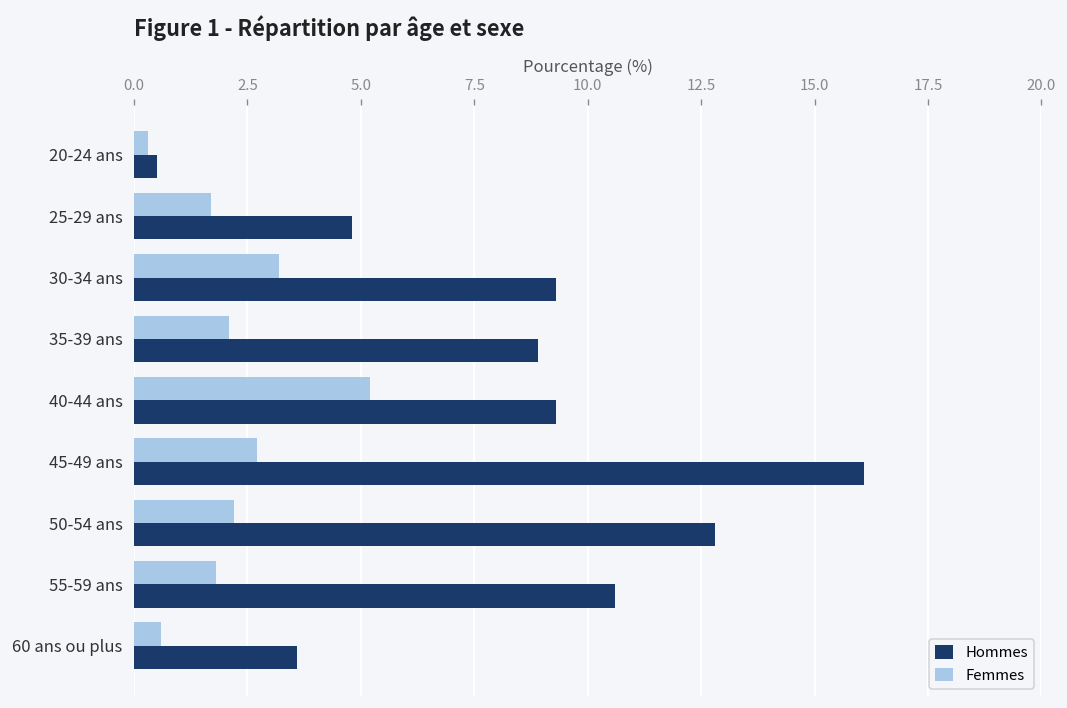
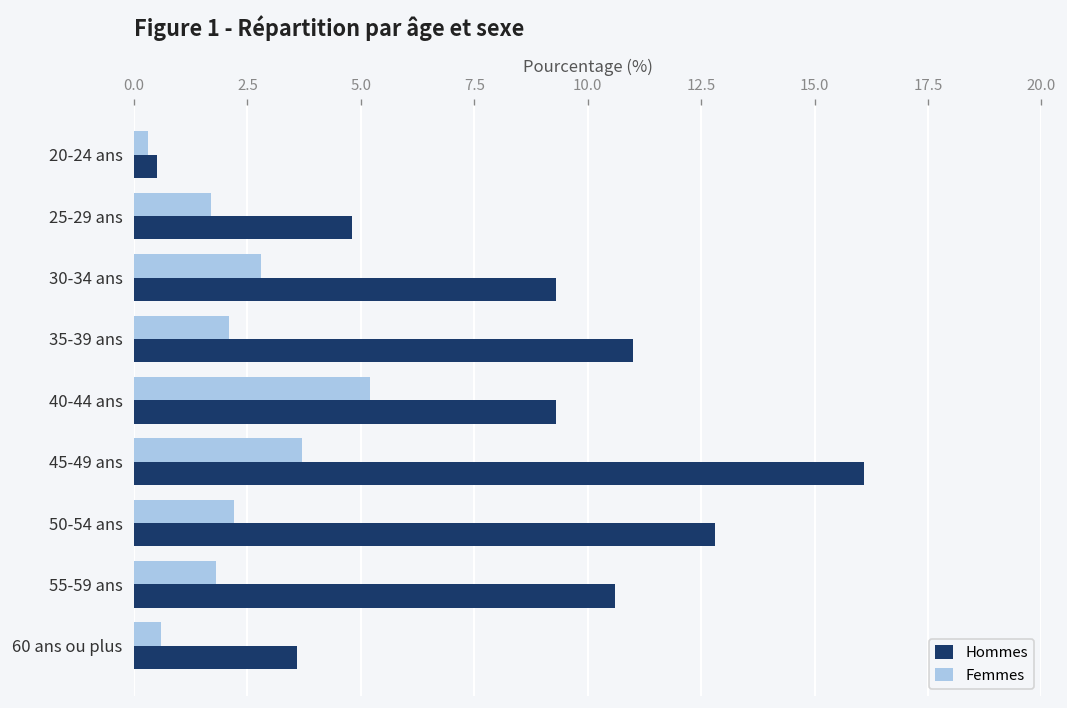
  {
    "Hommes": {
      "20-24 ans": 0.5,
      "25-29 ans": 4.8,
      "30-34 ans": 9.3,
-     "35-39 ans": 8.9,
+     "35-39 ans": 11.0,
      "40-44 ans": 9.3,
      "45-49 ans": 16.1,
      "50-54 ans": 12.8,
      "55-59 ans": 10.6,
      "60 ans ou plus": 3.6
    },
    "Femmes": {
      "20-24 ans": 0.3,
      "25-29 ans": 1.7,
-     "30-34 ans": 3.2,
+     "30-34 ans": 2.8,
      "35-39 ans": 2.1,
      "40-44 ans": 5.2,
-     "45-49 ans": 2.7,
+     "45-49 ans": 3.7,
      "50-54 ans": 2.2,
      "55-59 ans": 1.8,
      "60 ans ou plus": 0.6
    }
  }
